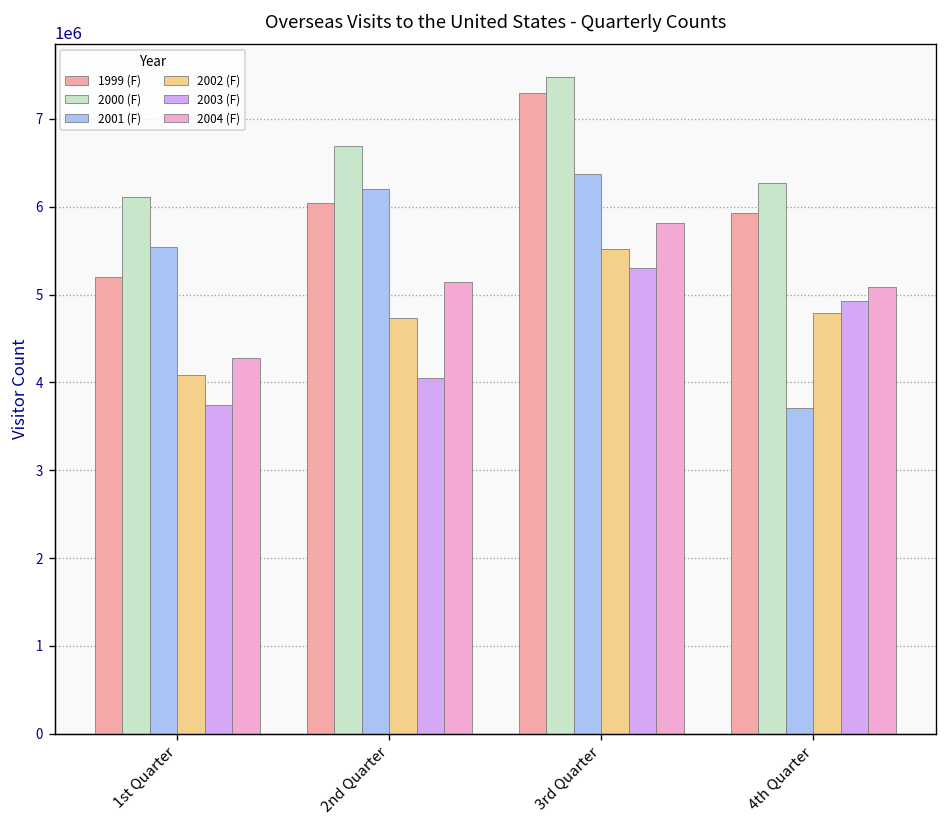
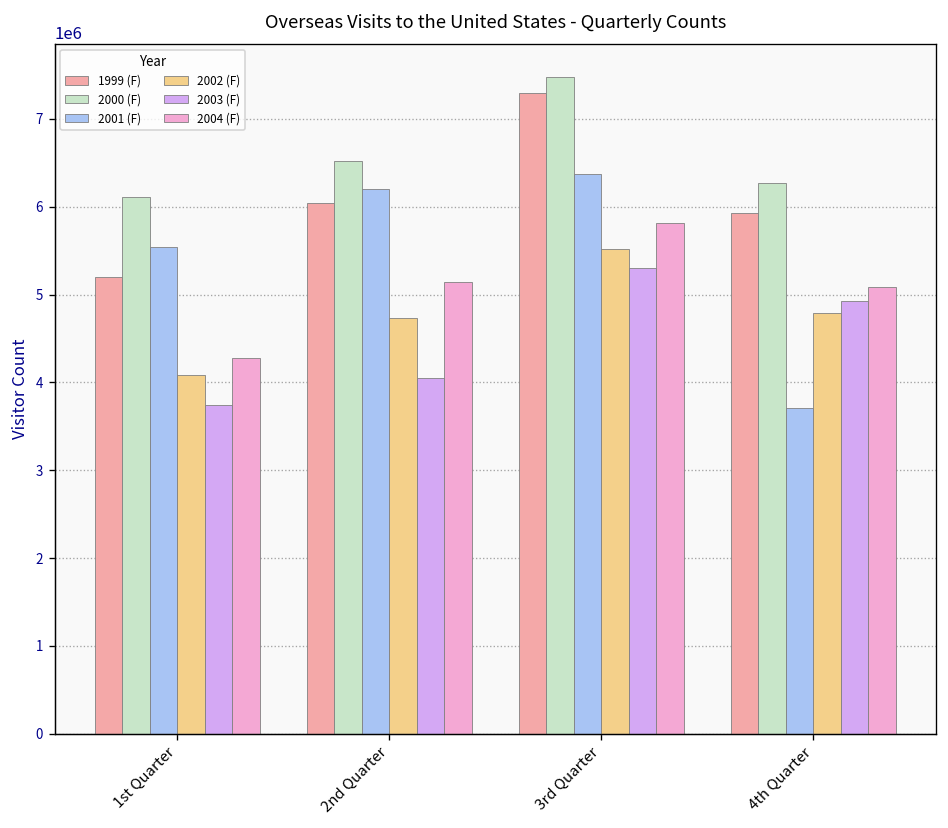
  {
    "2000 (F)": {
      "1st Quarter": 6100000,
-     "2nd Quarter": 6700000,
+     "2nd Quarter": 6500000,
      "3rd Quarter": 7500000,
      "4th Quarter": 6300000
    }
  }
